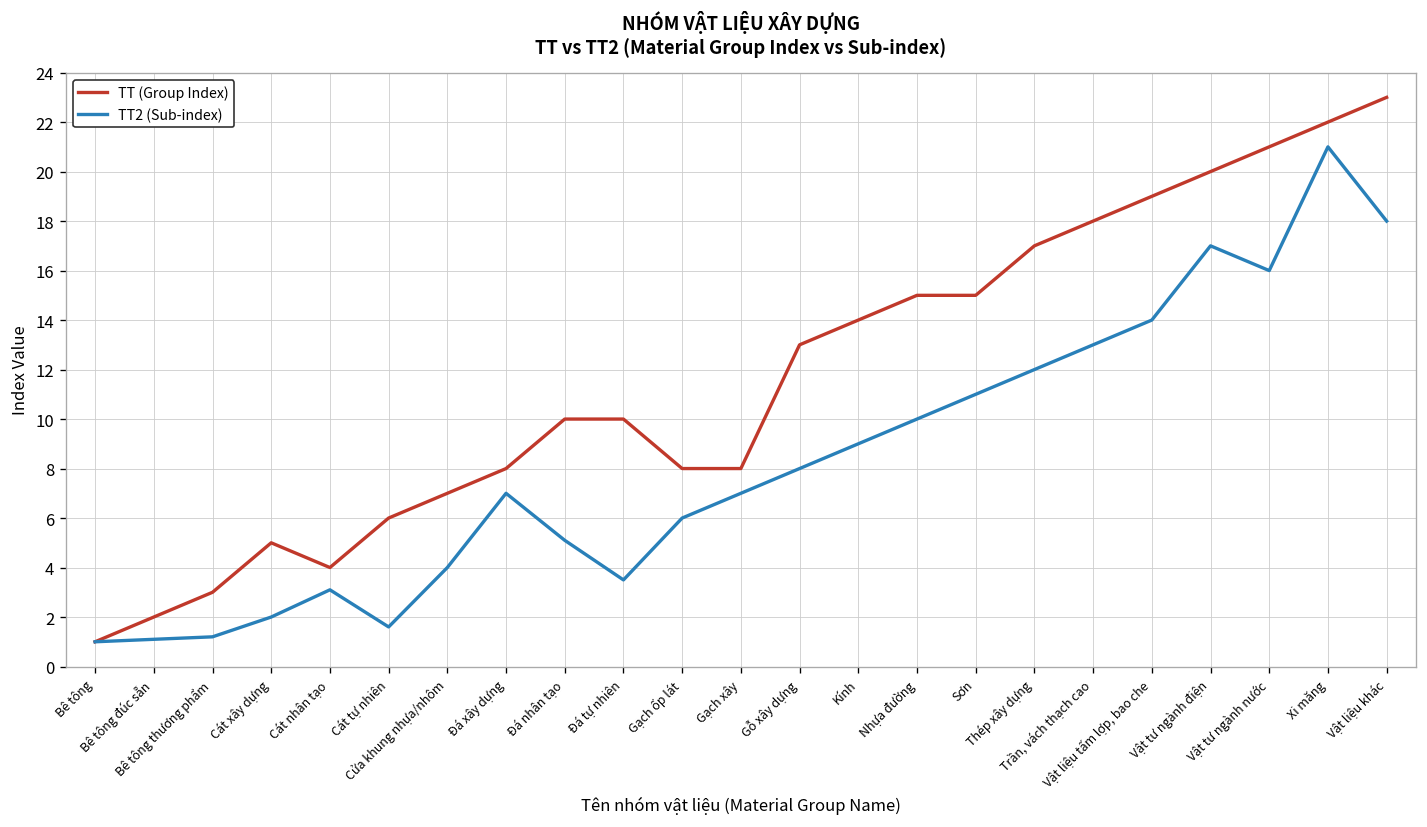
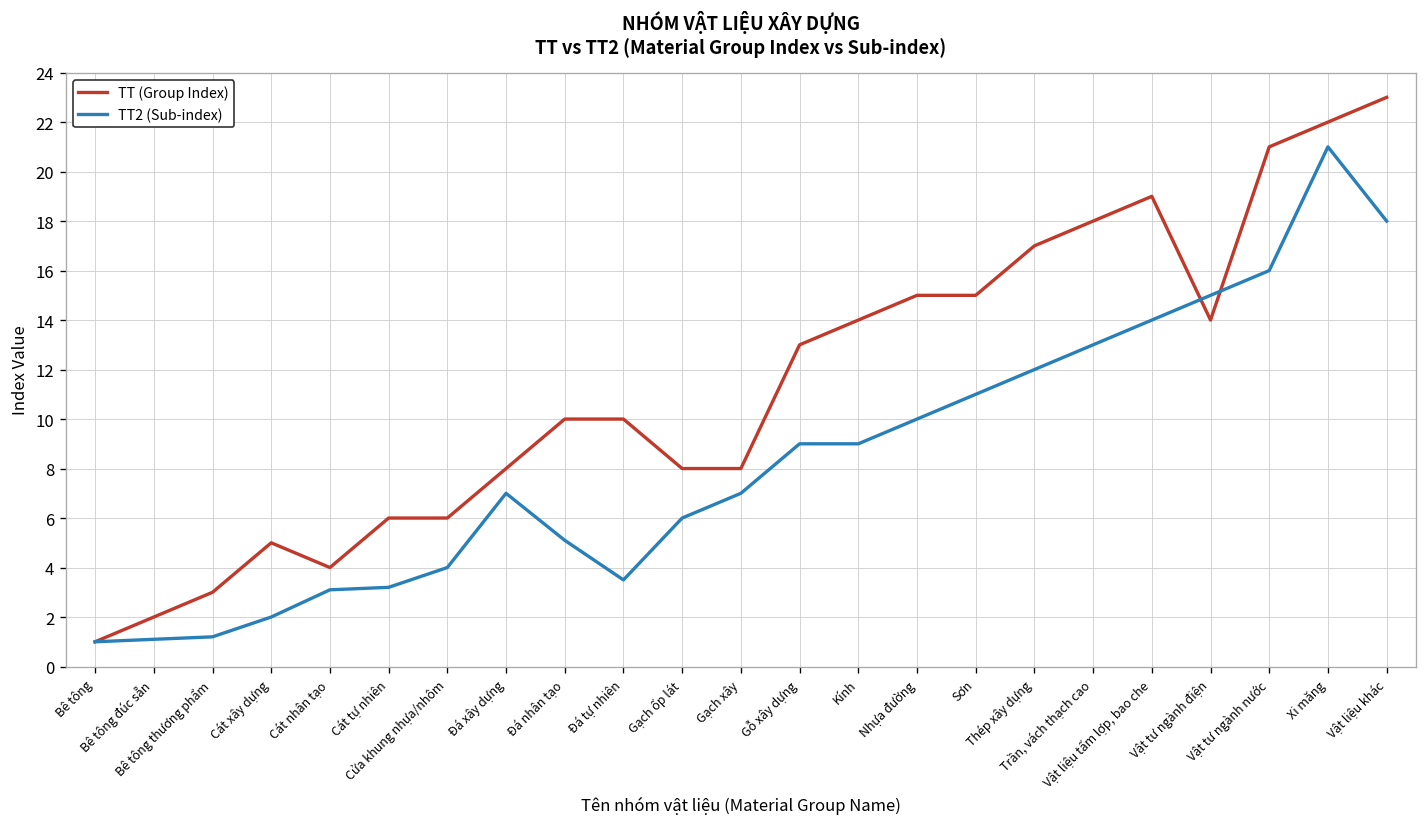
  {
    "TT (Group Index)": {
      "Bê tông đúc sẵn": 2,
      "Bê tông thương phẩm": 3,
      "Cát xây dựng": 5,
      "Cát nhân tạo": 4,
      "Cát tự nhiên": 6,
-     "Cửa khung nhựa/nhôm": 7,
+     "Cửa khung nhựa/nhôm": 6,
      "Đá xây dựng": 8,
      "Đá nhân tạo": 10,
      "Đá tự nhiên": 10,
      "Gạch ốp lát": 8,
      "Gạch xây": 8,
      "Gỗ xây dựng": 13,
      "Kính": 14,
      "Nhựa đường": 15,
      "Sơn": 15,
      "Thép xây dựng": 17,
      "Trần, vách thạch cao": 18,
      "Vật liệu tấm lợp, bao che": 19,
-     "Vật tư ngành điện": 20,
+     "Vật tư ngành điện": 14,
      "Vật tư ngành nước": 21,
      "Xi măng": 22,
      "Vật liệu khác": 23
    },
    "TT2 (Sub-index)": {
      "Bê tông đúc sẵn": 1.1,
      "Bê tông thương phẩm": 1.2,
      "Cát xây dựng": 2.0,
      "Cát nhân tạo": 3.1,
-     "Cát tự nhiên": 1.6,
+     "Cát tự nhiên": 3.2,
      "Cửa khung nhựa/nhôm": 4.0,
      "Đá xây dựng": 7.0,
      "Đá nhân tạo": 5.1,
      "Đá tự nhiên": 3.5,
      "Gạch ốp lát": 6.0,
      "Gạch xây": 7.0,
-     "Gỗ xây dựng": 8,
+     "Gỗ xây dựng": 9,
      "Kính": 9.0,
      "Nhựa đường": 10.0,
      "Sơn": 11.0,
      "Thép xây dựng": 12.0,
      "Trần, vách thạch cao": 13.0,
      "Vật liệu tấm lợp, bao che": 14.0,
-     "Vật tư ngành điện": 17,
+     "Vật tư ngành điện": 15,
      "Vật tư ngành nước": 16.0,
      "Xi măng": 21.0,
      "Vật liệu khác": 18.0
    }
  }
